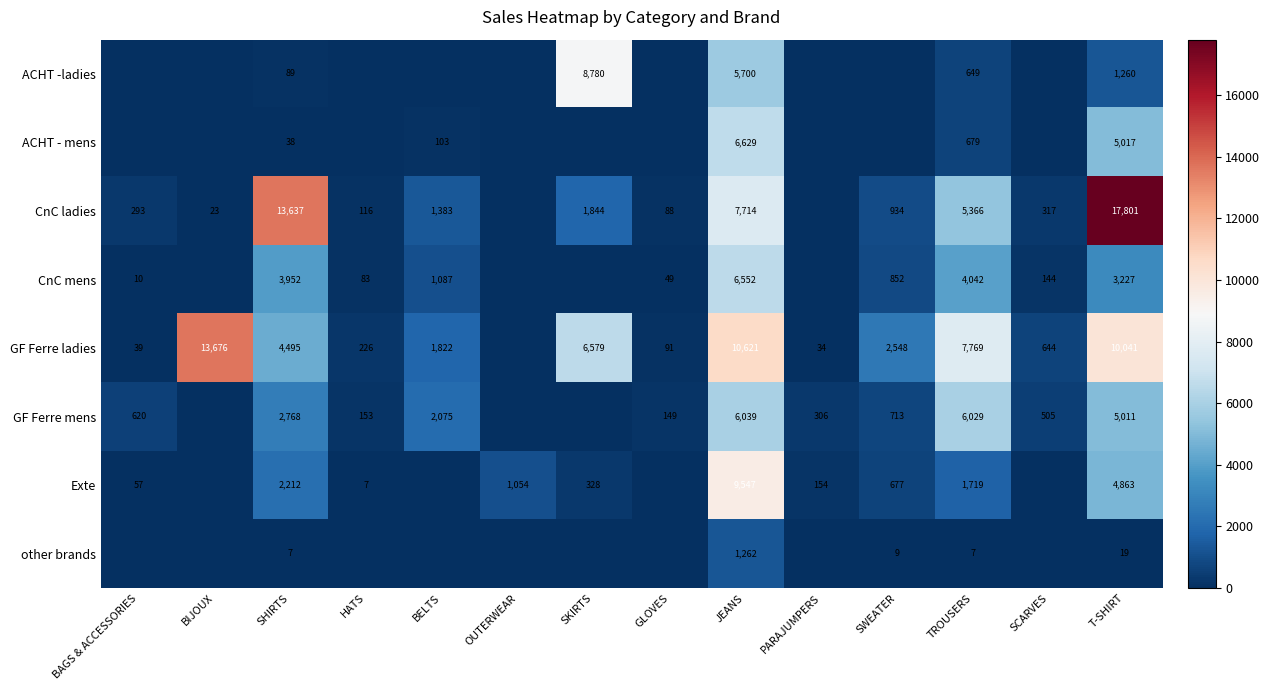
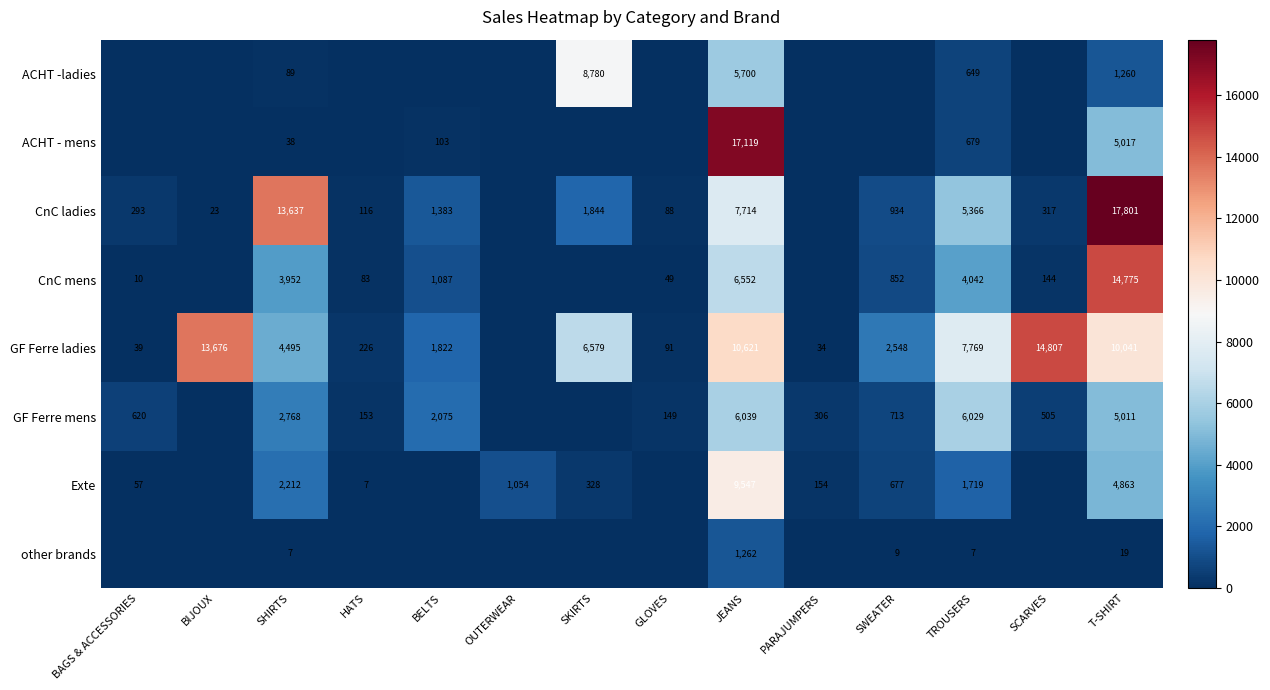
  {
    "ACHT -ladies": {
      "SHIRTS": "89",
      "SKIRTS": "8,780",
      "JEANS": "5,700",
      "TROUSERS": "649",
      "T-SHIRT": "1,260"
    },
    "ACHT - mens": {
      "SHIRTS": "38",
      "BELTS": "103",
-     "JEANS": "6,629",
+     "JEANS": "17,119",
      "TROUSERS": "679",
      "T-SHIRT": "5,017"
    },
    "CnC ladies": {
      "BAGS & ACCESSORIES": "293",
      "BIJOUX": "23",
      "SHIRTS": "13,637",
      "HATS": "116",
      "BELTS": "1,383",
      "SKIRTS": "1,844",
      "GLOVES": "88",
      "JEANS": "7,714",
      "SWEATER": "934",
      "TROUSERS": "5,366",
      "SCARVES": "317",
      "T-SHIRT": "17,801"
    },
    "CnC mens": {
      "BAGS & ACCESSORIES": "10",
      "SHIRTS": "3,952",
      "HATS": "83",
      "BELTS": "1,087",
      "GLOVES": "49",
      "JEANS": "6,552",
      "SWEATER": "852",
      "TROUSERS": "4,042",
      "SCARVES": "144",
-     "T-SHIRT": "3,227"
+     "T-SHIRT": "14,775"
    },
    "GF Ferre ladies": {
      "BAGS & ACCESSORIES": "39",
      "BIJOUX": "13,676",
      "SHIRTS": "4,495",
      "HATS": "226",
      "BELTS": "1,822",
      "SKIRTS": "6,579",
      "GLOVES": "91",
      "JEANS": "10,621",
      "PARAJUMPERS": "34",
      "SWEATER": "2,548",
      "TROUSERS": "7,769",
-     "SCARVES": "644"
+     "SCARVES": "14,807"
    },
    "GF Ferre mens": {
      "BAGS & ACCESSORIES": "620",
      "SHIRTS": "2,768",
      "HATS": "153",
      "BELTS": "2,075",
      "GLOVES": "149",
      "JEANS": "6,039",
      "PARAJUMPERS": "306",
      "SWEATER": "713",
      "TROUSERS": "6,029",
      "SCARVES": "505",
      "T-SHIRT": "5,011"
    },
    "Exte": {
      "BAGS & ACCESSORIES": "57",
      "SHIRTS": "2,212",
      "HATS": "7",
      "OUTERWEAR": "1,054",
      "SKIRTS": "328",
      "PARAJUMPERS": "154",
      "SWEATER": "677",
      "TROUSERS": "1,719",
      "T-SHIRT": "4,863"
    },
    "other brands": {
      "SHIRTS": "7",
      "JEANS": "1,262",
      "SWEATER": "9",
      "TROUSERS": "7",
      "T-SHIRT": "19"
    }
  }
